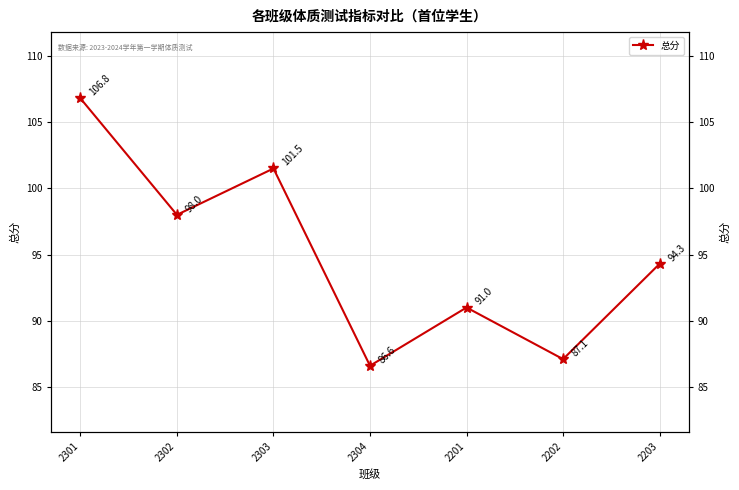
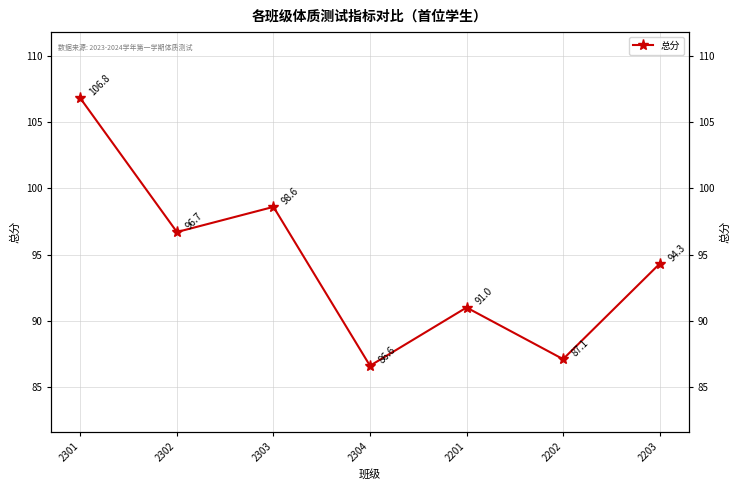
  {
    "2301": 106.8,
-   "2302": 98.0,
-   "2303": 101.5,
+   "2302": 96.7,
+   "2303": 98.6,
    "2304": 86.6,
    "2201": 91.0,
    "2202": 87.1,
    "2203": 94.3
  }
